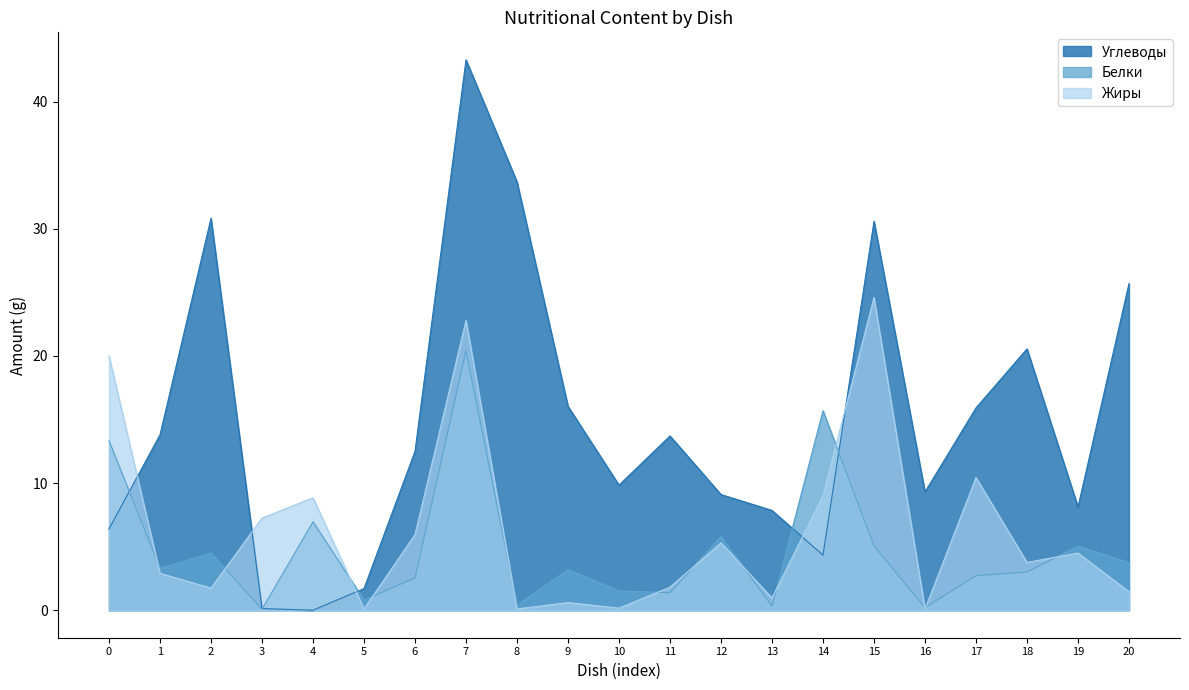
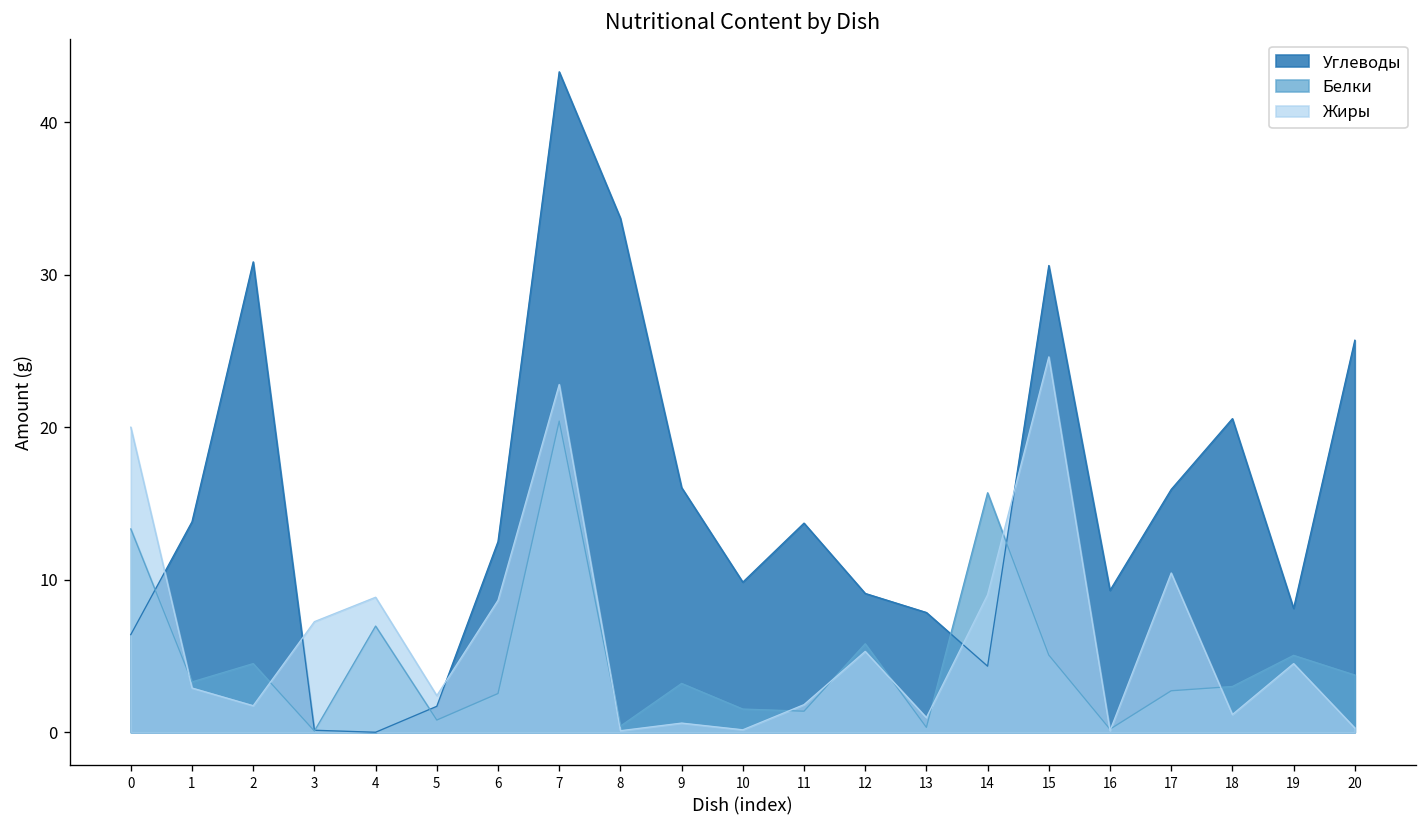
  {
    "Углеводы": {
      "0": 6.4,
      "1": 13.8,
      "2": 30.8,
      "4": 0.0,
      "5": 1.7,
      "6": 12.5,
      "7": 43.3,
      "8": 33.7,
      "9": 16.0,
      "10": 9.8,
      "11": 13.7,
      "12": 9.1,
      "13": 7.9,
      "14": 4.3,
      "15": 30.6,
      "16": 9.3,
      "17": 15.9,
      "18": 20.6,
      "19": 8.1,
      "20": 25.7
    },
    "Белки": {
      "0": 13.3,
      "1": 3.3,
      "2": 4.5,
      "4": 7.0,
      "5": 0.8,
      "6": 2.5,
      "7": 20.4,
      "8": 0.4,
      "9": 3.2,
      "10": 1.5,
      "11": 1.4,
      "12": 5.8,
      "13": 0.3,
      "14": 15.7,
      "15": 5.1,
      "17": 2.7,
      "18": 3.0,
      "19": 5.0,
      "20": 3.8
    },
    "Жиры": {
      "0": 20.0,
      "1": 2.9,
      "2": 1.7,
      "3": 7.3,
      "4": 8.9,
-     "5": 0.1,
-     "6": 6.0,
+     "5": 2.4,
+     "6": 8.7,
      "7": 22.8,
      "8": 0.1,
      "9": 0.6,
      "10": 0.2,
      "11": 1.8,
      "12": 5.3,
      "13": 1.0,
      "14": 9.0,
      "15": 24.6,
      "17": 10.4,
-     "18": 3.8,
+     "18": 1.2,
      "19": 4.5,
-     "20": 1.5
+     "20": 0.3
    }
  }
